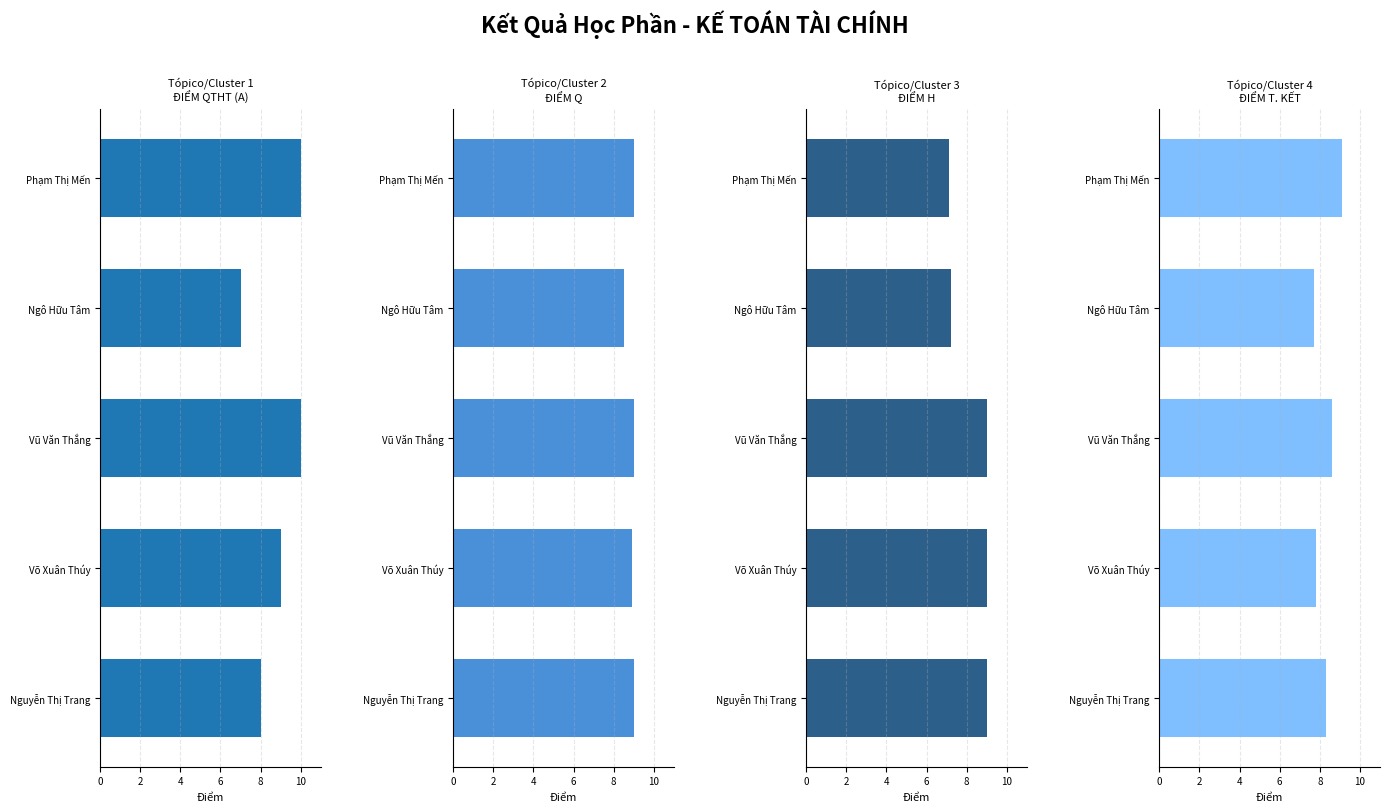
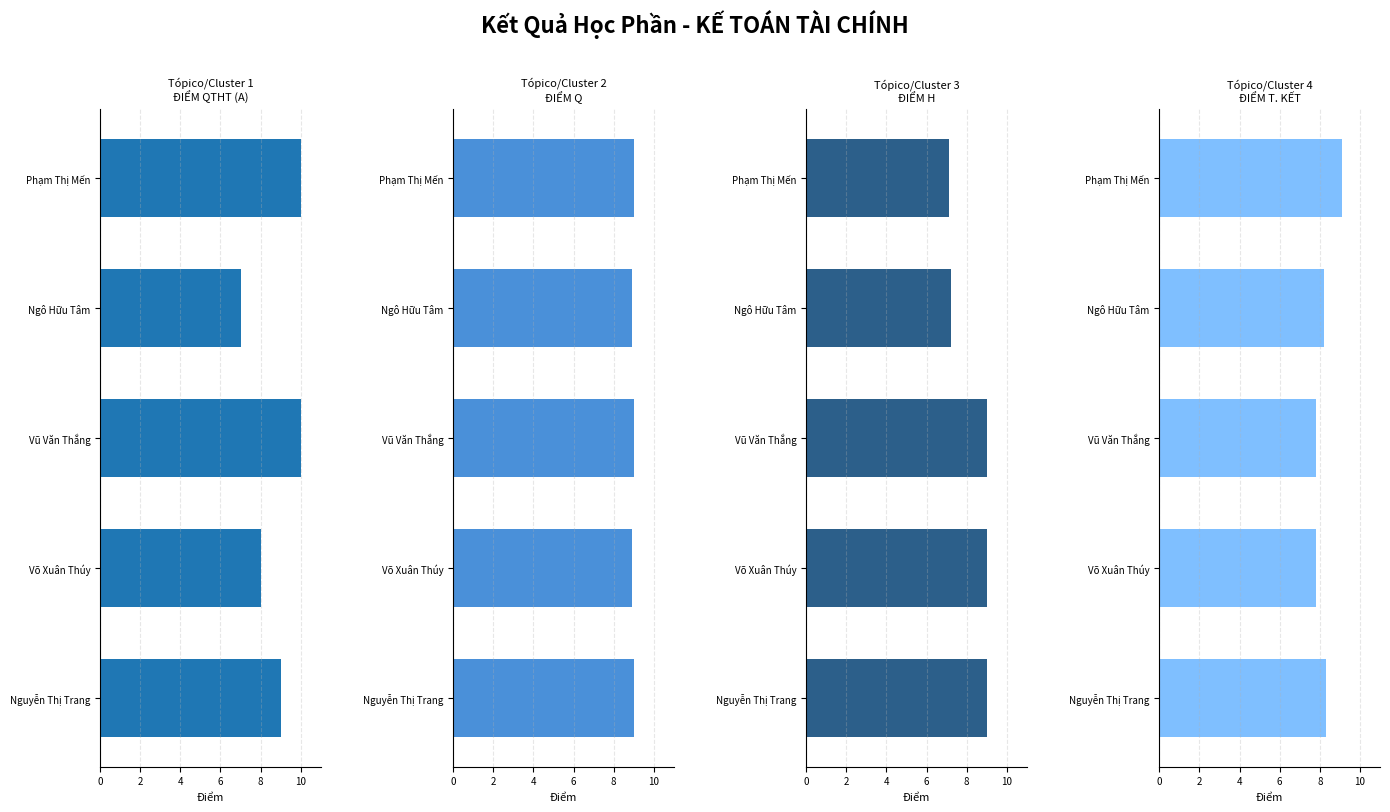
  {
    "Tópico/Cluster 1 ĐIỂM QTHT (A)": {
      "Phạm Thị Mến": 10,
      "Ngô Hữu Tâm": 7,
      "Vũ Văn Thắng": 10,
-     "Võ Xuân Thúy": 9,
-     "Nguyễn Thị Trang": 8
+     "Võ Xuân Thúy": 8,
+     "Nguyễn Thị Trang": 9
    },
    "Tópico/Cluster 2 ĐIỂM Q": {
      "Phạm Thị Mến": 9.0,
-     "Ngô Hữu Tâm": 8.5,
+     "Ngô Hữu Tâm": 8.9,
      "Vũ Văn Thắng": 9.0,
      "Võ Xuân Thúy": 8.9,
      "Nguyễn Thị Trang": 9.0
    },
    "Tópico/Cluster 3 ĐIỂM H": {
      "Phạm Thị Mến": 7.1,
      "Ngô Hữu Tâm": 7.2,
      "Vũ Văn Thắng": 9.0,
      "Võ Xuân Thúy": 9.0,
      "Nguyễn Thị Trang": 9.0
    },
    "Tópico/Cluster 4 ĐIỂM T. KẾT": {
      "Phạm Thị Mến": 9.1,
-     "Ngô Hữu Tâm": 7.7,
-     "Vũ Văn Thắng": 8.6,
+     "Ngô Hữu Tâm": 8.2,
+     "Vũ Văn Thắng": 7.8,
      "Võ Xuân Thúy": 7.8,
      "Nguyễn Thị Trang": 8.3
    }
  }
